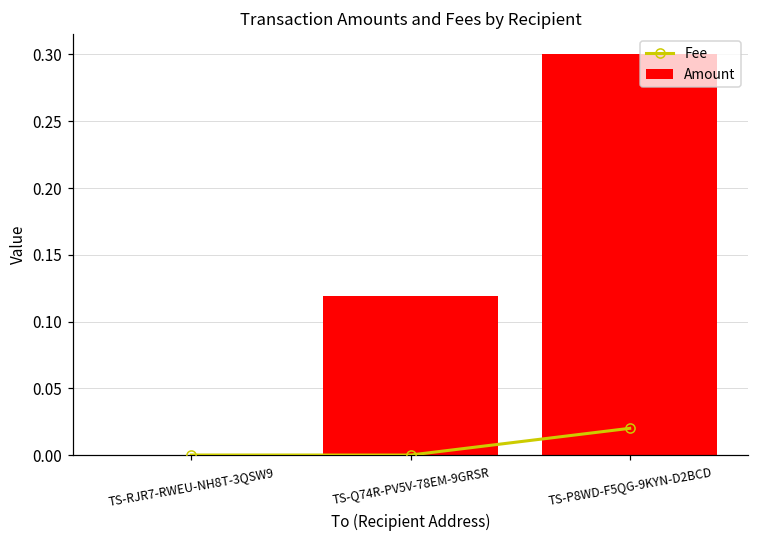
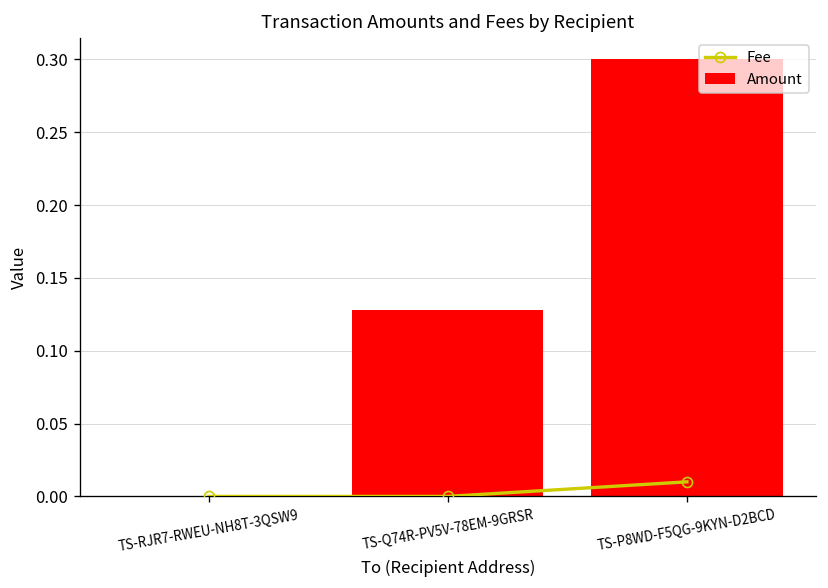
  {
    "Fee": {
      "TS-RJR7-RWEU-NH8T-3QSW9": 0.00,
      "TS-Q74R-PV5V-78EM-9GRSR": 0.00,
-     "TS-P8WD-F5QG-9KYN-D2BCD": 0.02
+     "TS-P8WD-F5QG-9KYN-D2BCD": 0.01
    },
    "Amount": {
      "TS-RJR7-RWEU-NH8T-3QSW9": 0.000,
-     "TS-Q74R-PV5V-78EM-9GRSR": 0.119,
+     "TS-Q74R-PV5V-78EM-9GRSR": 0.128,
      "TS-P8WD-F5QG-9KYN-D2BCD": 0.300
    }
  }
